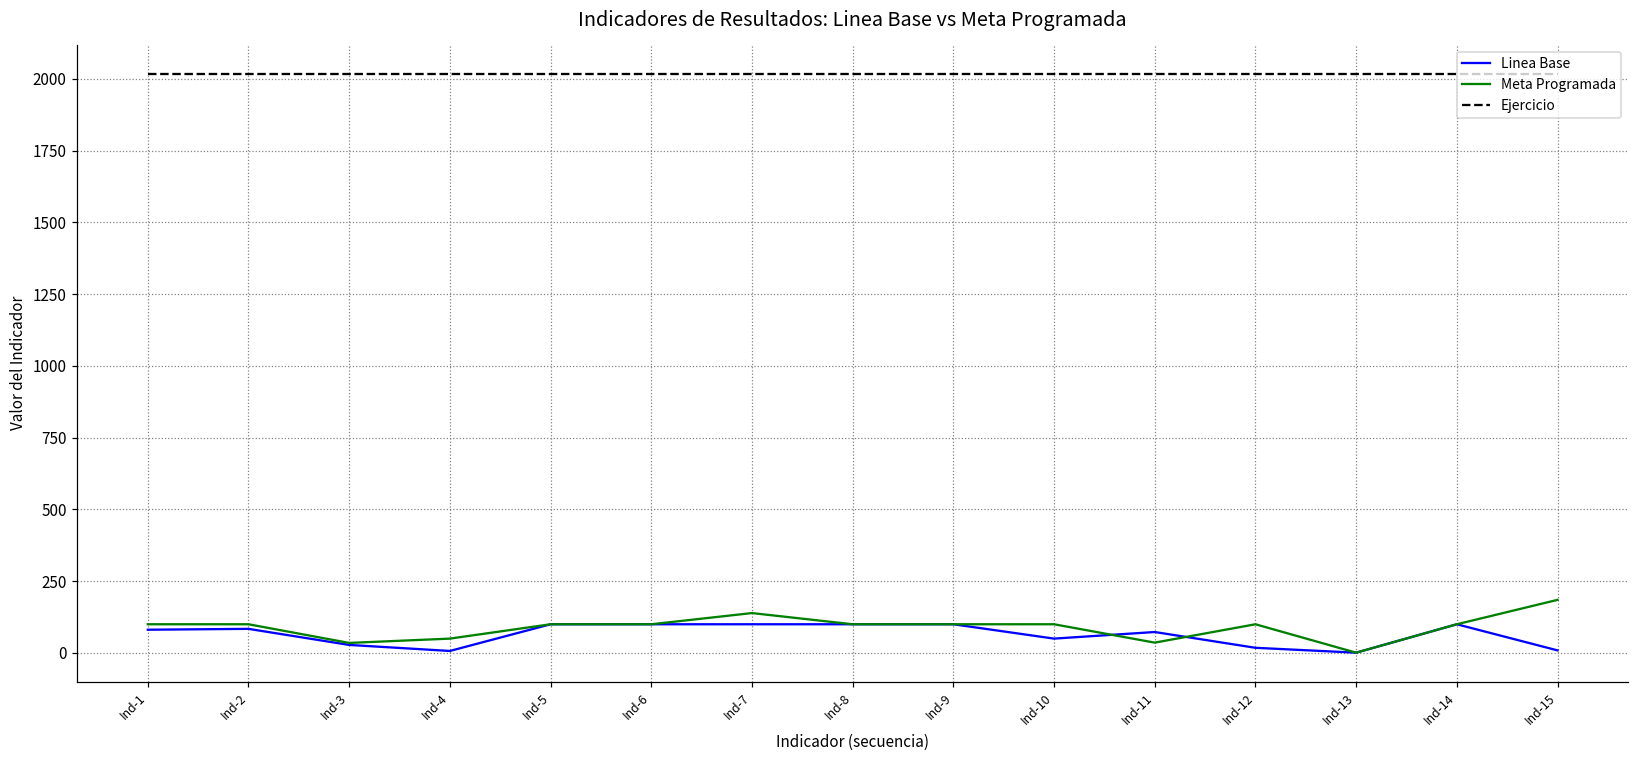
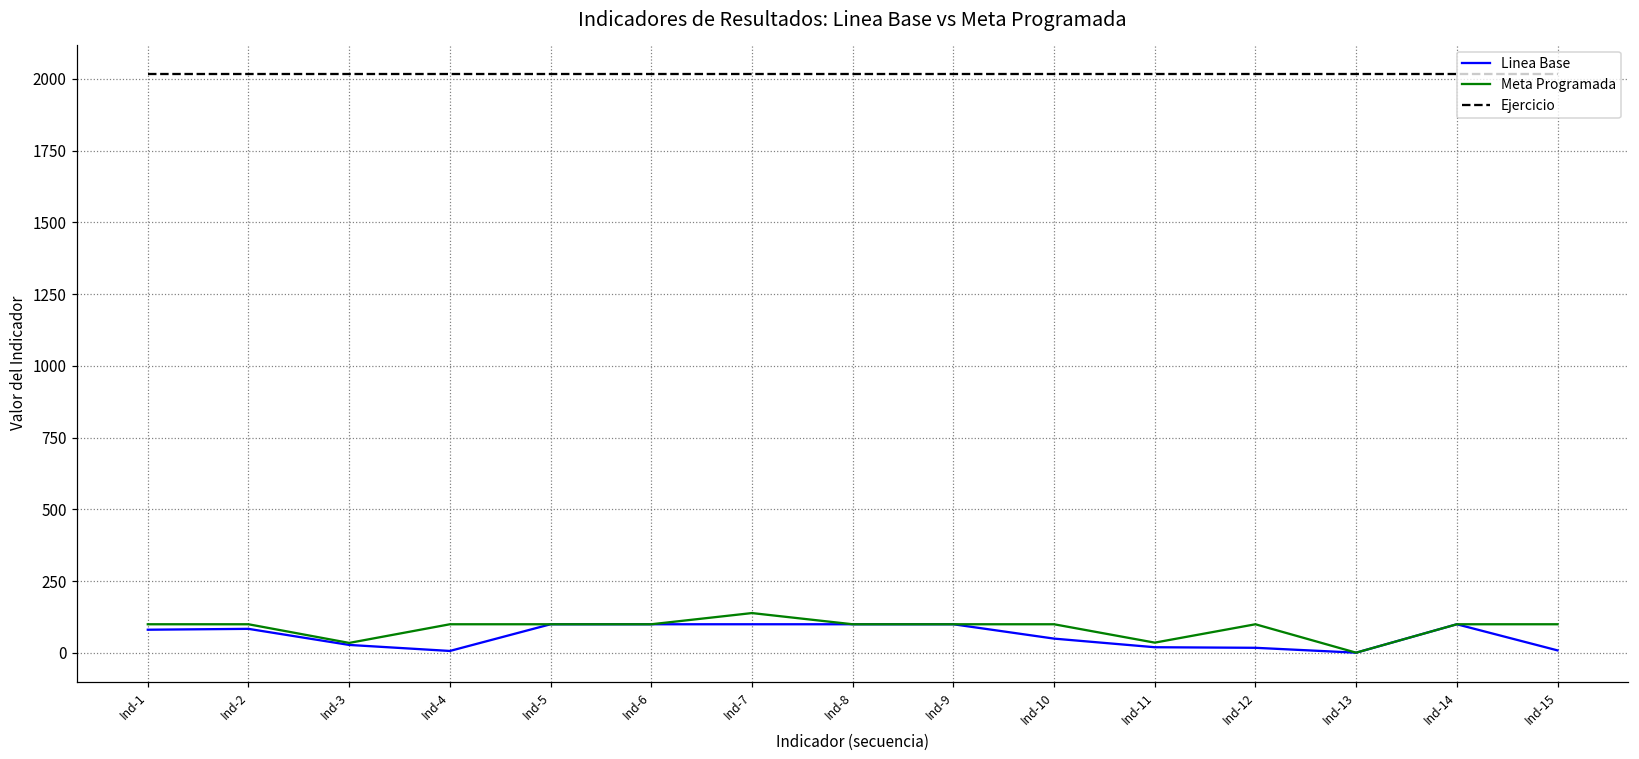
  {
    "Linea Base": {
      "Ind-1": 80,
      "Ind-2": 80,
      "Ind-4": 10,
      "Ind-7": 100,
      "Ind-10": 50,
-     "Ind-11": 70,
+     "Ind-11": 20,
      "Ind-12": 20,
      "Ind-15": 10
    },
    "Meta Programada": {
      "Ind-1": 100,
      "Ind-2": 100,
-     "Ind-4": 50,
+     "Ind-4": 100,
      "Ind-7": 140,
      "Ind-10": 100,
      "Ind-11": 40,
      "Ind-12": 100,
-     "Ind-15": 190
+     "Ind-15": 100
    },
    "Ejercicio": {
      "Ind-1": 2020,
      "Ind-2": 2020,
      "Ind-3": 2020,
      "Ind-4": 2020,
      "Ind-5": 2020,
      "Ind-6": 2020,
      "Ind-7": 2020,
      "Ind-8": 2020,
      "Ind-9": 2020,
      "Ind-10": 2020,
      "Ind-11": 2020,
      "Ind-12": 2020,
      "Ind-13": 2020,
      "Ind-14": 2020
    }
  }
